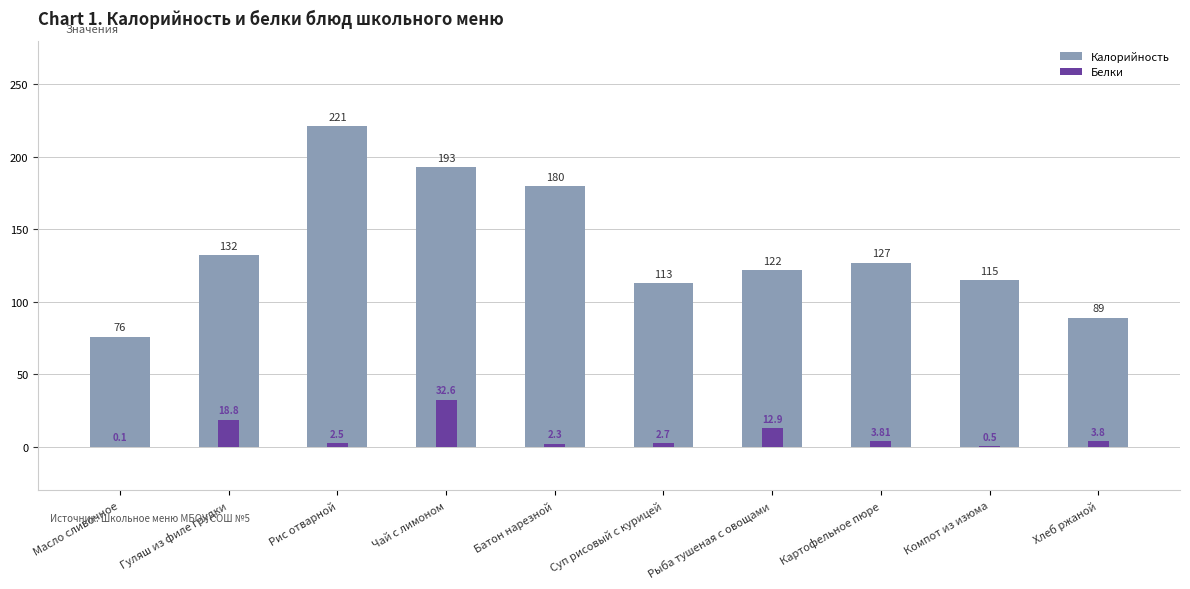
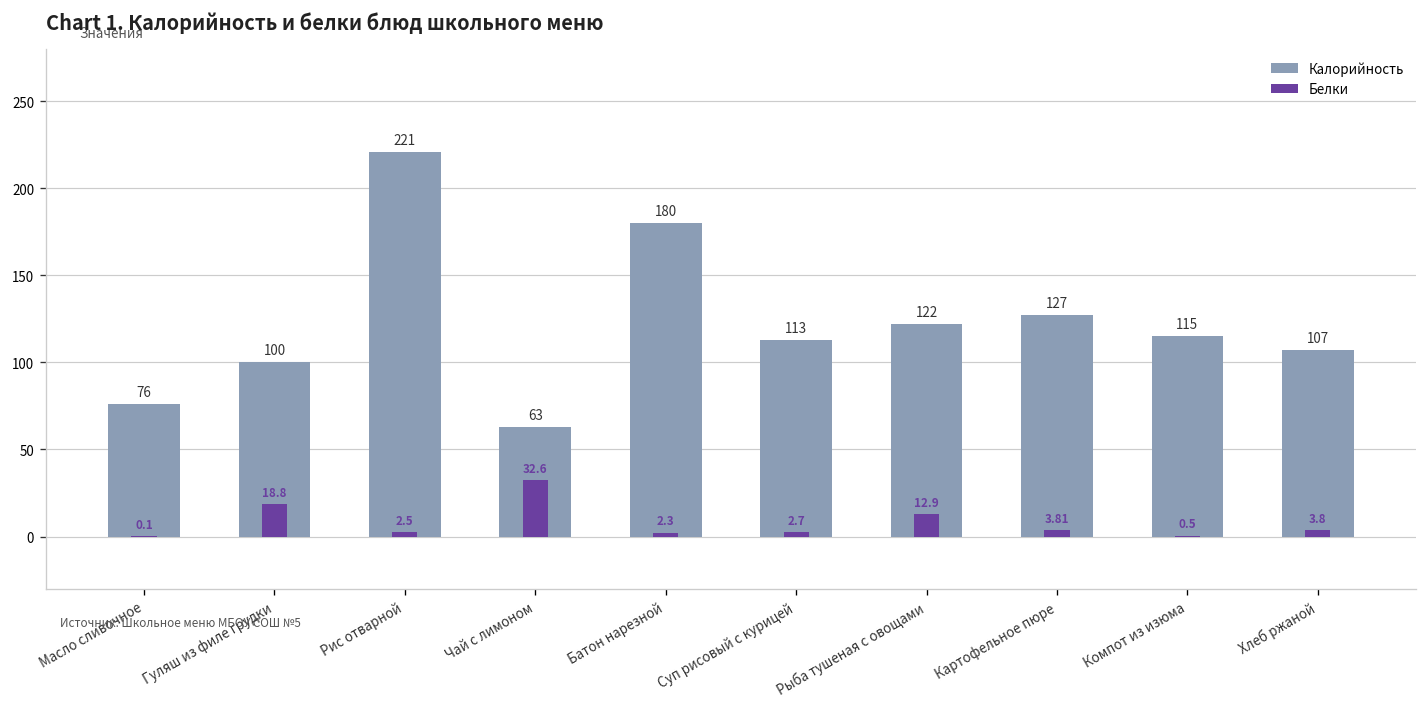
  {
    "Калорийность": {
      "Масло сливочное": 76,
-     "Гуляш из филе грудки": 132,
+     "Гуляш из филе грудки": 100,
      "Рис отварной": 221,
-     "Чай с лимоном": 193,
+     "Чай с лимоном": 63,
      "Батон нарезной": 180,
      "Суп рисовый с курицей": 113,
      "Рыба тушеная с овощами": 122,
      "Картофельное пюре": 127,
      "Компот из изюма": 115,
-     "Хлеб ржаной": 89
+     "Хлеб ржаной": 107
    },
    "Белки": {
      "Масло сливочное": 0.1,
      "Компот из изюма": 0.5
    }
  }
